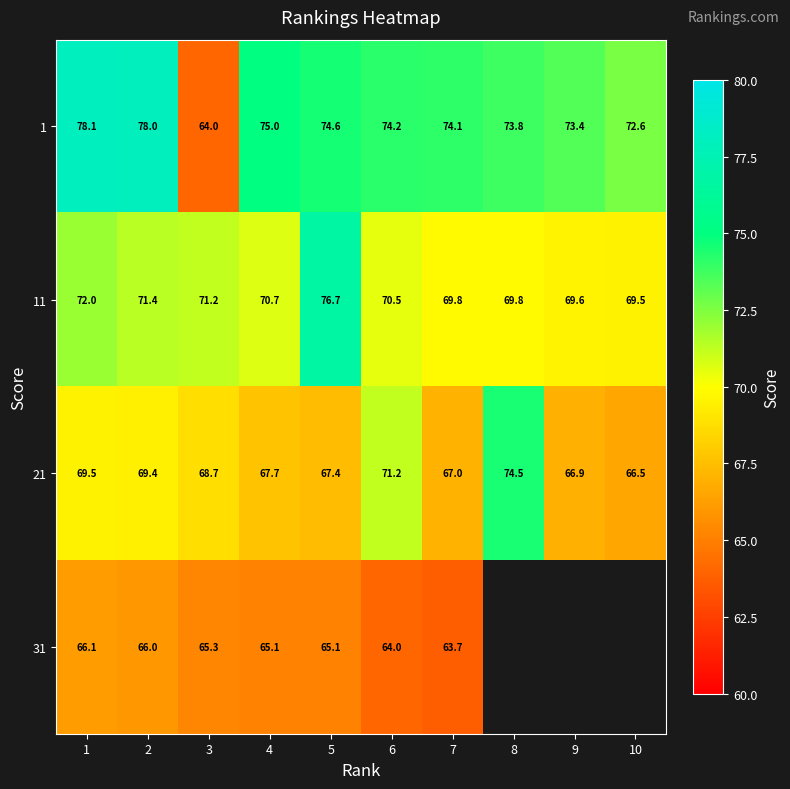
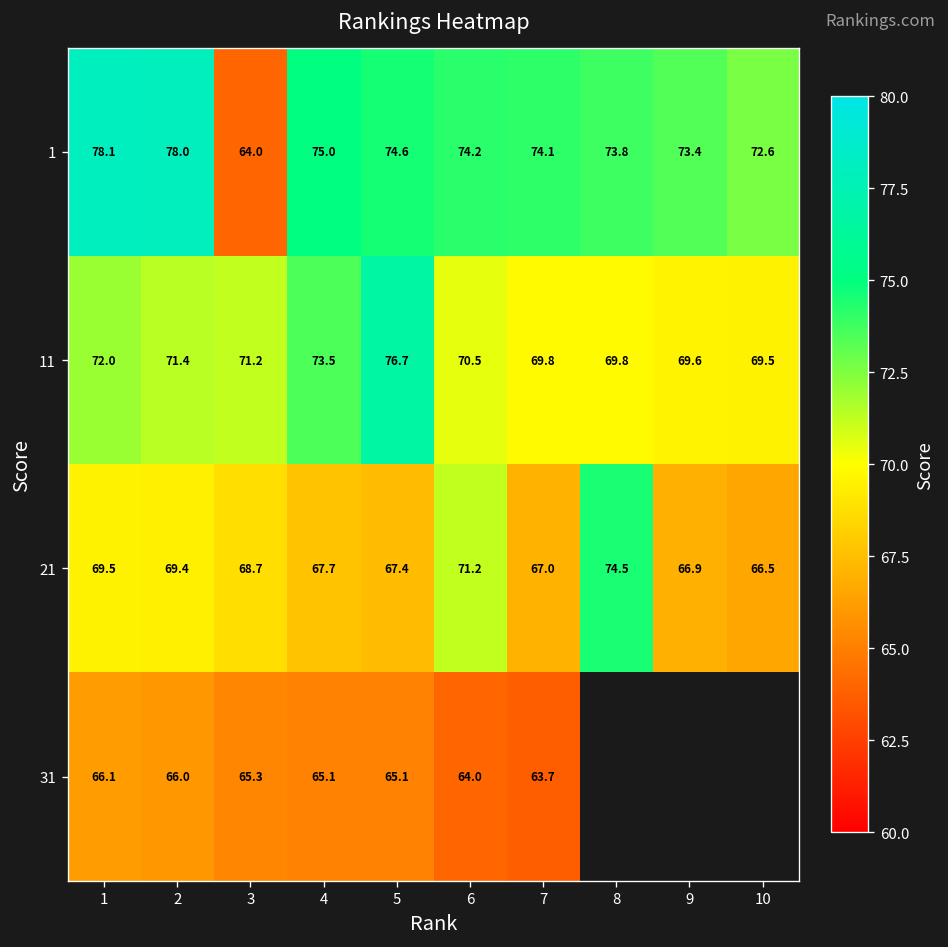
  {
    "1": {
      "1": 78.1,
      "2": 78.0,
      "3": 64.0,
      "4": 75.0,
      "5": 74.6,
      "6": 74.2,
      "7": 74.1,
      "8": 73.8,
      "9": 73.4,
      "10": 72.6
    },
    "11": {
      "1": 72.0,
      "2": 71.4,
      "3": 71.2,
-     "4": 70.7,
+     "4": 73.5,
      "5": 76.7,
      "6": 70.5,
      "7": 69.8,
      "8": 69.8,
      "9": 69.6,
      "10": 69.5
    },
    "21": {
      "1": 69.5,
      "2": 69.4,
      "3": 68.7,
      "4": 67.7,
      "5": 67.4,
      "6": 71.2,
      "7": 67.0,
      "8": 74.5,
      "9": 66.9,
      "10": 66.5
    },
    "31": {
      "1": 66.1,
      "2": 66.0,
      "3": 65.3,
      "4": 65.1,
      "5": 65.1,
      "6": 64.0,
      "7": 63.7
    }
  }
